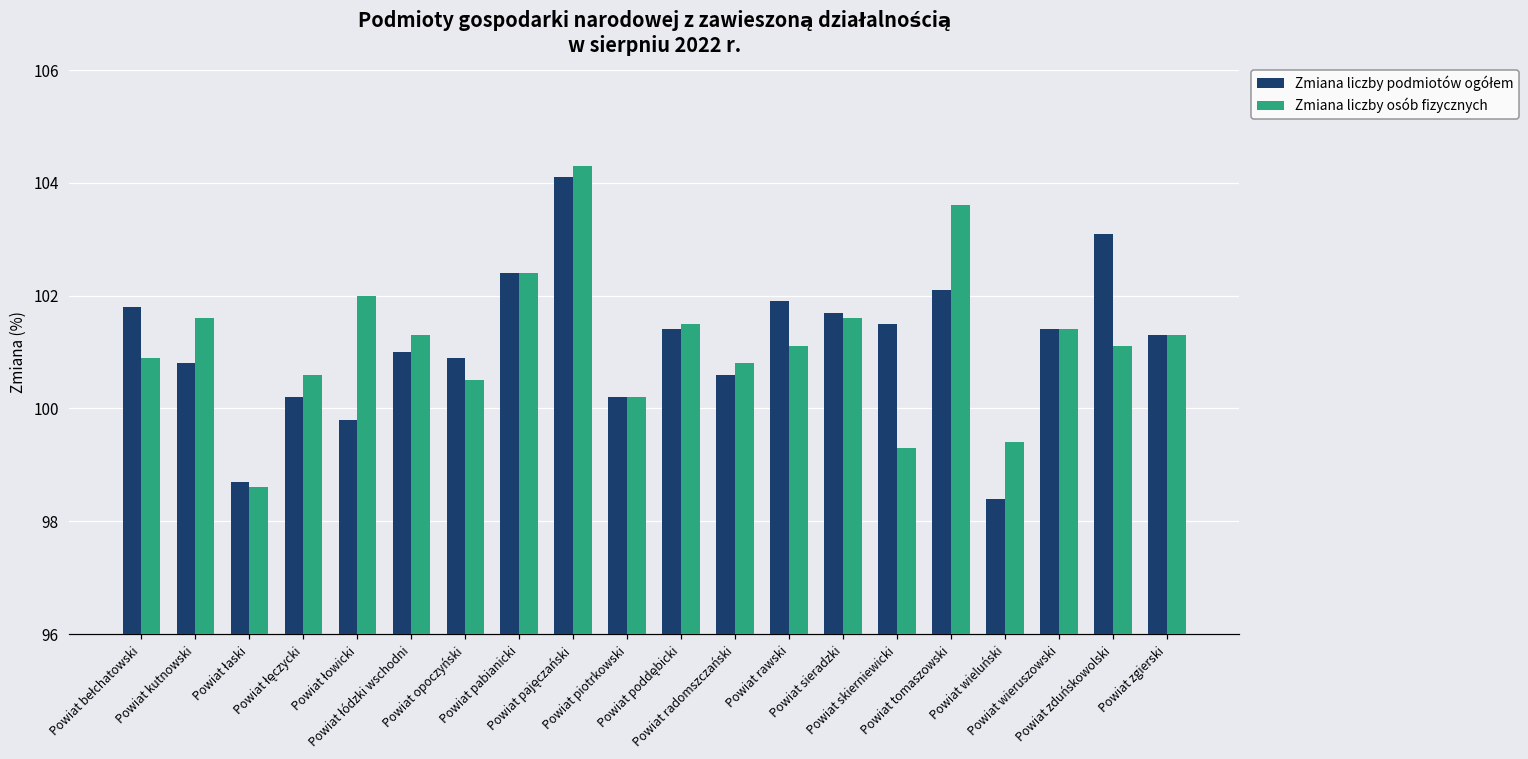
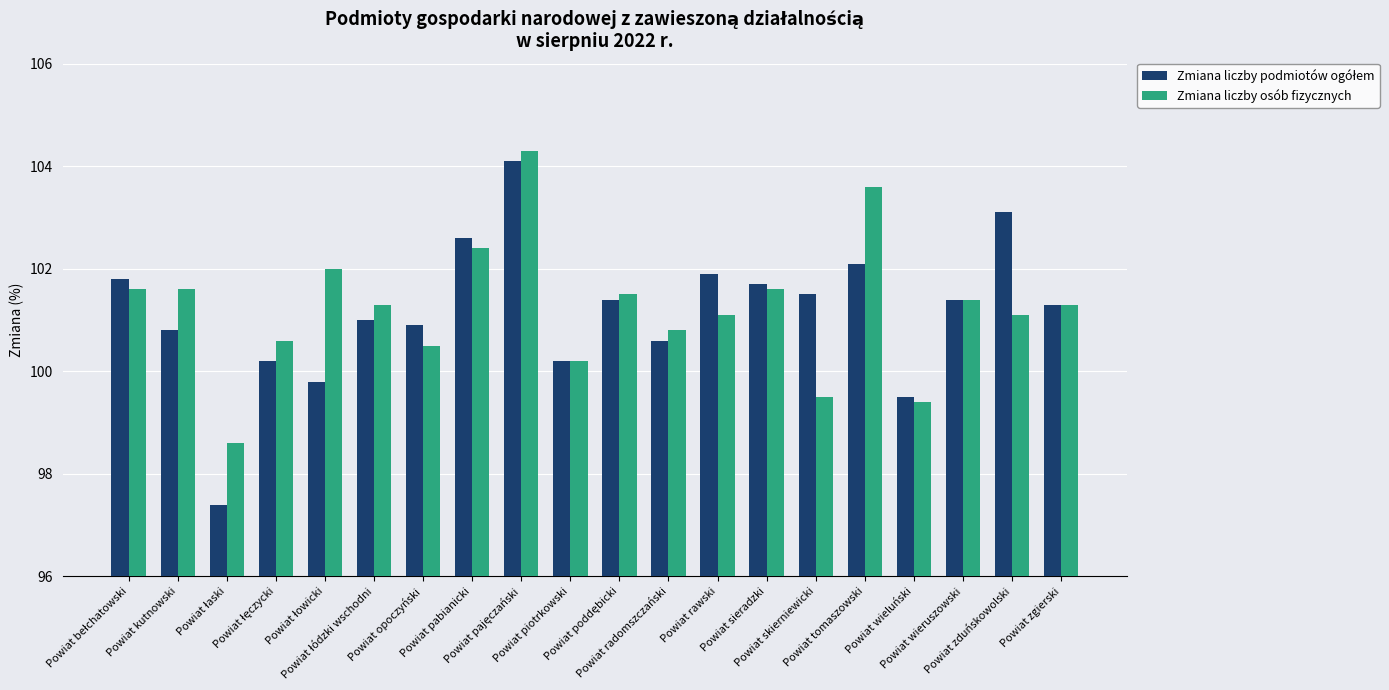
  {
    "Zmiana liczby podmiotów ogółem": {
      "Powiat bełchatowski": 101.8,
      "Powiat kutnowski": 100.8,
-     "Powiat łaski": 98.7,
+     "Powiat łaski": 97.4,
      "Powiat łęczycki": 100.2,
      "Powiat łowicki": 99.8,
      "Powiat łódzki wschodni": 101.0,
      "Powiat opoczyński": 100.9,
-     "Powiat pabianicki": 102.4,
+     "Powiat pabianicki": 102.6,
      "Powiat pajęczański": 104.1,
      "Powiat piotrkowski": 100.2,
      "Powiat poddębicki": 101.4,
      "Powiat radomszczański": 100.6,
      "Powiat rawski": 101.9,
      "Powiat sieradzki": 101.7,
      "Powiat skierniewicki": 101.5,
      "Powiat tomaszowski": 102.1,
-     "Powiat wieluński": 98.4,
+     "Powiat wieluński": 99.5,
      "Powiat wieruszowski": 101.4,
      "Powiat zduńskowolski": 103.1,
      "Powiat zgierski": 101.3
    },
    "Zmiana liczby osób fizycznych": {
-     "Powiat bełchatowski": 100.9,
+     "Powiat bełchatowski": 101.6,
      "Powiat kutnowski": 101.6,
      "Powiat łaski": 98.6,
      "Powiat łęczycki": 100.6,
      "Powiat łowicki": 102.0,
      "Powiat łódzki wschodni": 101.3,
      "Powiat opoczyński": 100.5,
      "Powiat pabianicki": 102.4,
      "Powiat pajęczański": 104.3,
      "Powiat piotrkowski": 100.2,
      "Powiat poddębicki": 101.5,
      "Powiat radomszczański": 100.8,
      "Powiat rawski": 101.1,
      "Powiat sieradzki": 101.6,
-     "Powiat skierniewicki": 99.3,
+     "Powiat skierniewicki": 99.5,
      "Powiat tomaszowski": 103.6,
      "Powiat wieluński": 99.4,
      "Powiat wieruszowski": 101.4,
      "Powiat zduńskowolski": 101.1,
      "Powiat zgierski": 101.3
    }
  }
